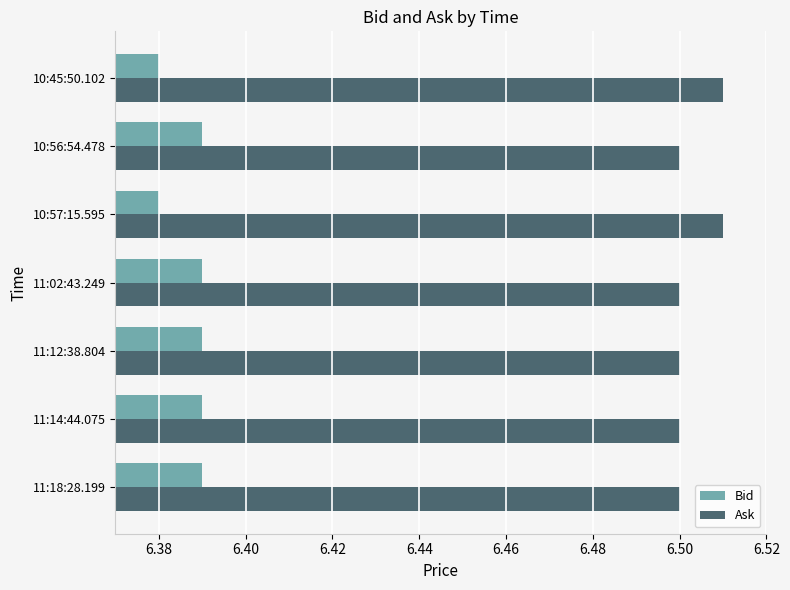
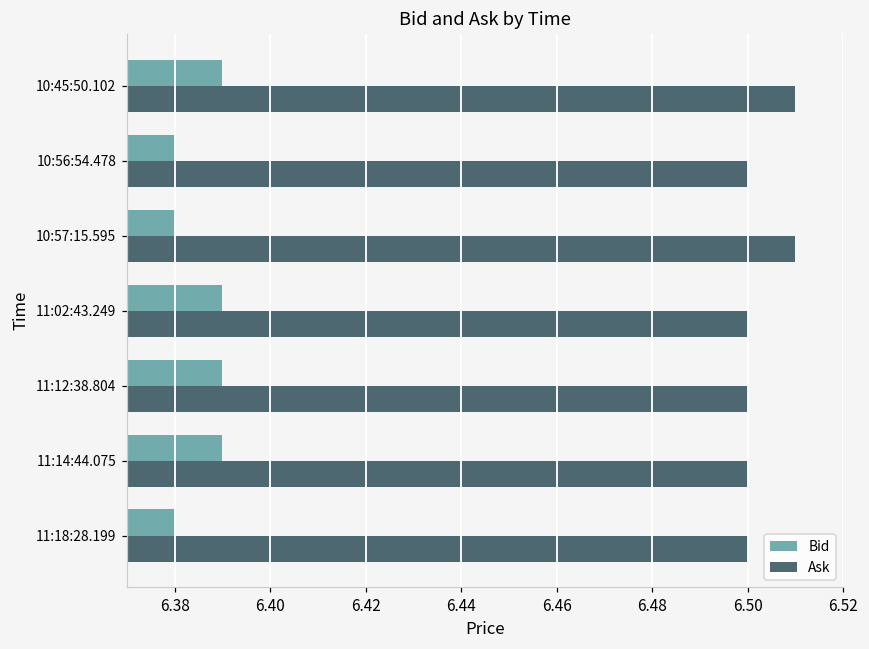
  {
    "Bid": {
-     "10:45:50.102": 6.38,
-     "10:56:54.478": 6.39,
+     "10:45:50.102": 6.39,
+     "10:56:54.478": 6.38,
      "10:57:15.595": 6.38,
      "11:02:43.249": 6.39,
      "11:12:38.804": 6.39,
      "11:14:44.075": 6.39,
-     "11:18:28.199": 6.39
+     "11:18:28.199": 6.38
    },
    "Ask": {
      "10:45:50.102": 6.51,
      "10:56:54.478": 6.50,
      "10:57:15.595": 6.51,
      "11:02:43.249": 6.50,
      "11:12:38.804": 6.50,
      "11:14:44.075": 6.50,
      "11:18:28.199": 6.50
    }
  }
